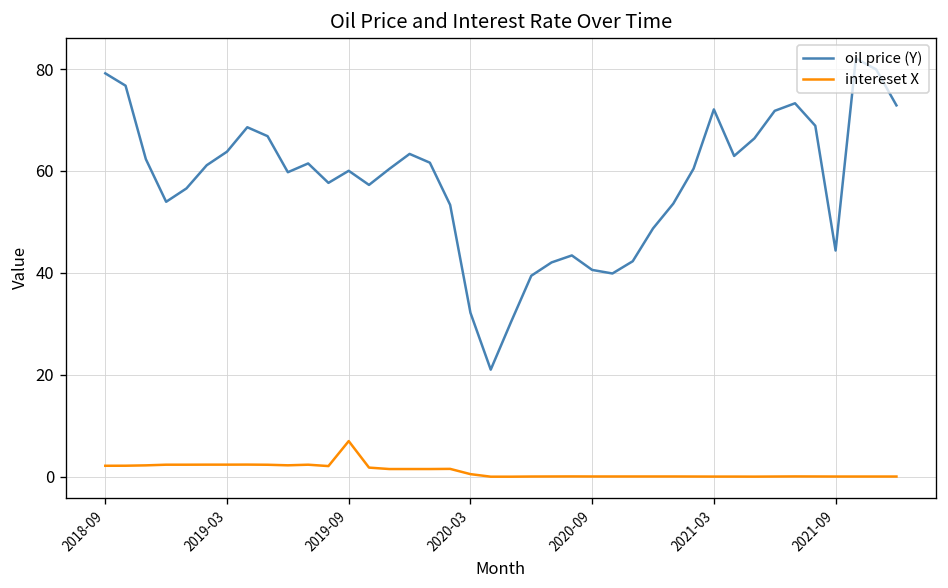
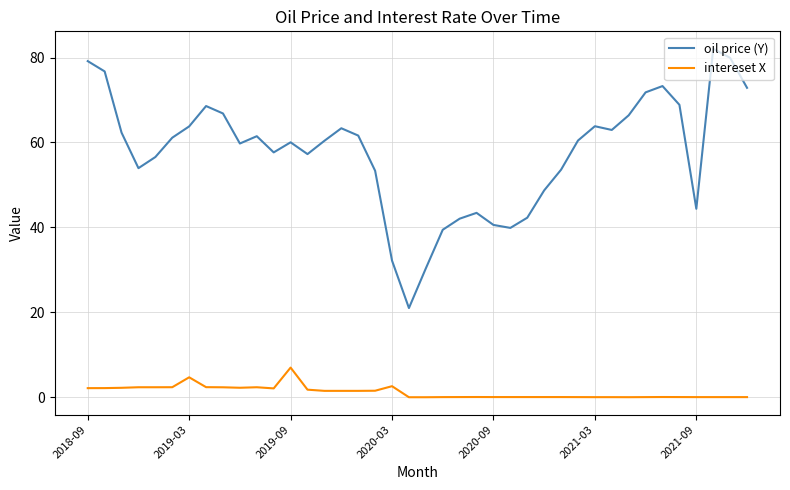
  {
    "oil price (Y)": {
      "2018-09": 79,
      "2019-03": 64,
      "2019-09": 60,
      "2020-03": 32,
      "2020-09": 41,
-     "2021-03": 72,
+     "2021-03": 64,
      "2021-09": 44
    },
    "intereset X": {
      "2018-09": 2,
-     "2019-03": 2,
+     "2019-03": 5,
      "2019-09": 7,
-     "2020-03": 1,
+     "2020-03": 3,
      "2020-09": 0,
      "2021-03": 0,
      "2021-09": 0
    }
  }
